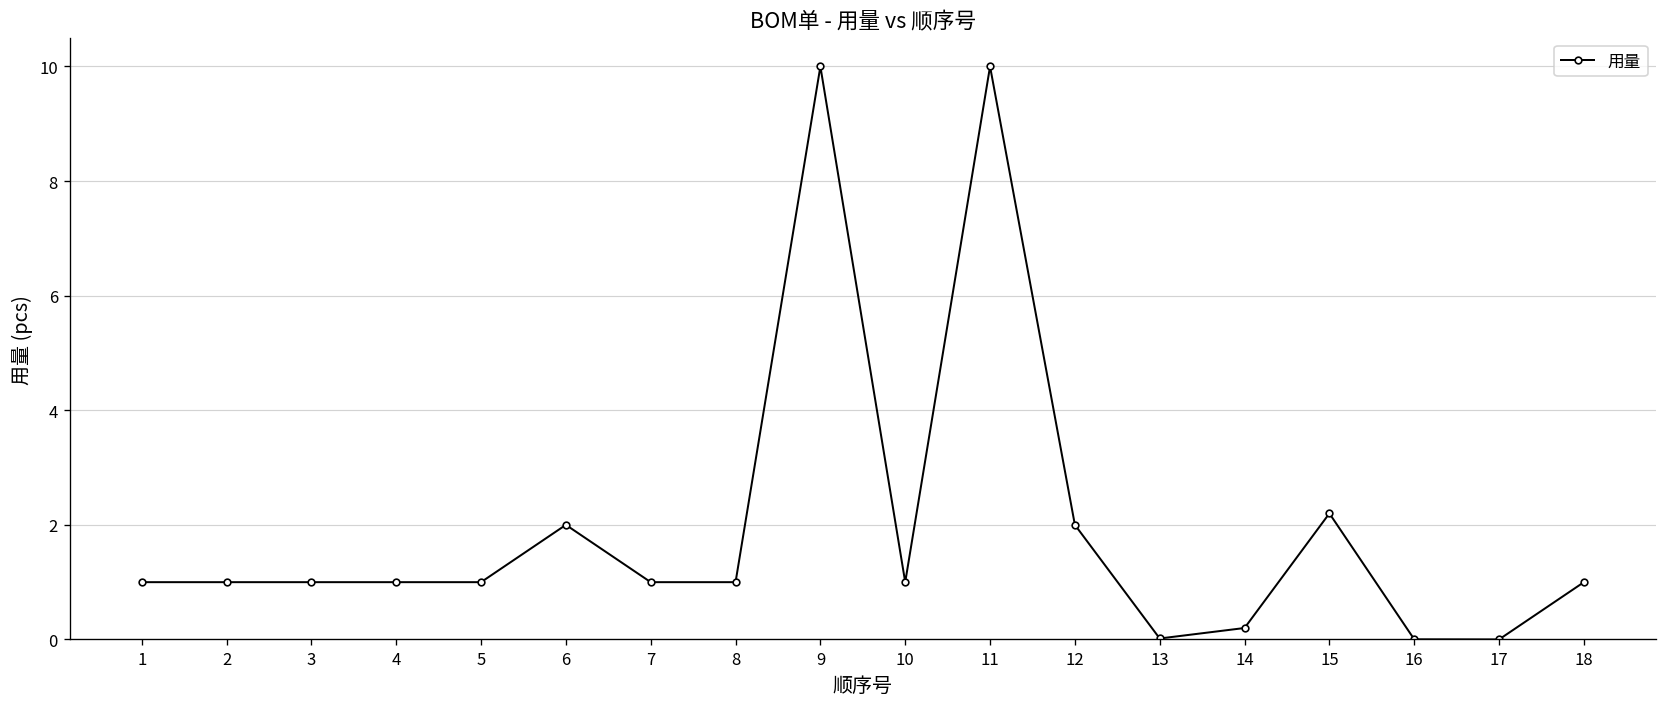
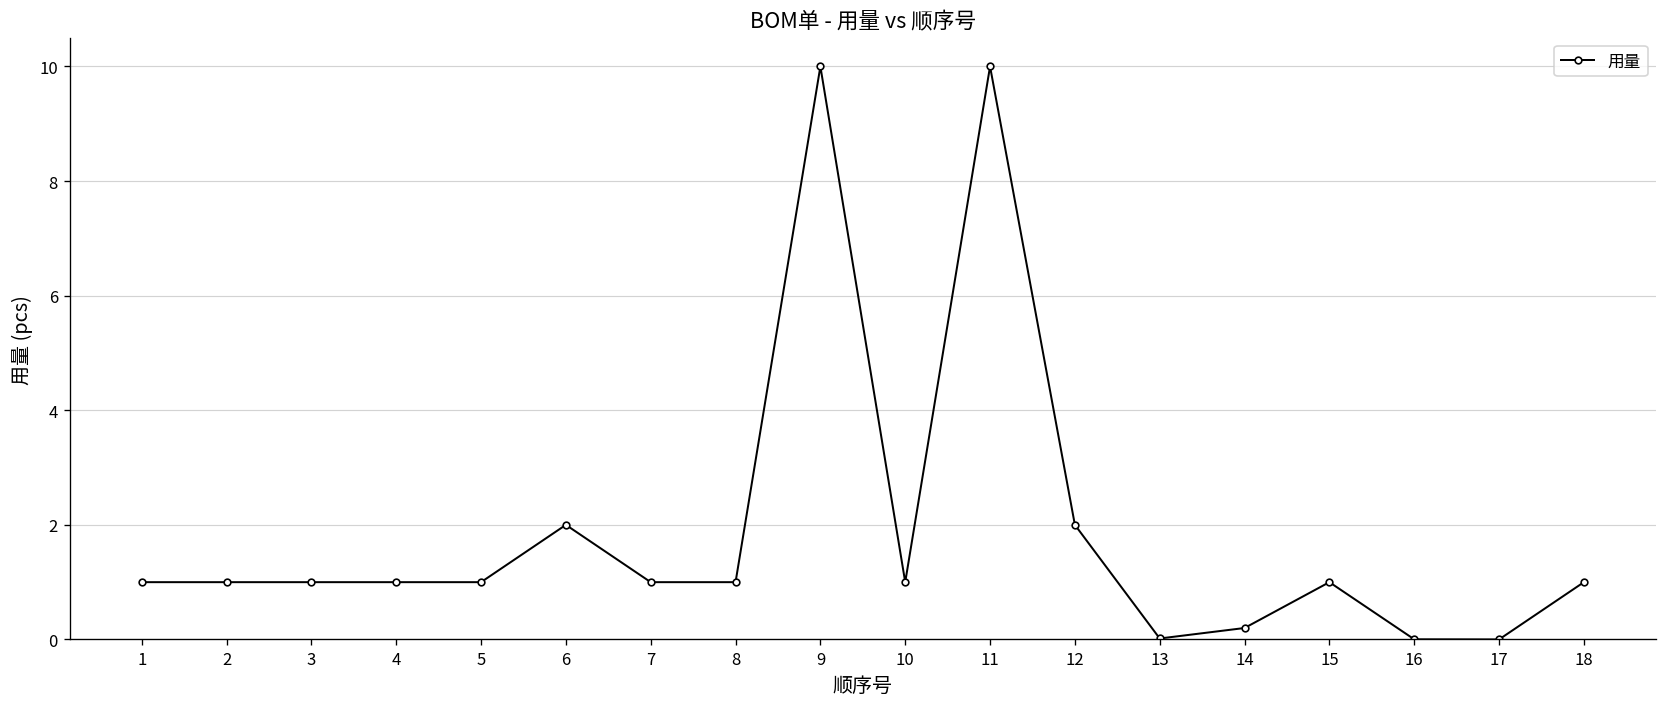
  {
    "1": 1.0,
    "2": 1.0,
    "3": 1.0,
    "4": 1.0,
    "5": 1.0,
    "6": 2.0,
    "7": 1.0,
    "8": 1.0,
    "9": 10.0,
    "10": 1.0,
    "11": 10.0,
    "12": 2.0,
    "13": 0.0,
    "14": 0.2,
-   "15": 2.2,
+   "15": 1.0,
    "16": 0.0,
    "17": 0.0,
    "18": 1.0
  }
